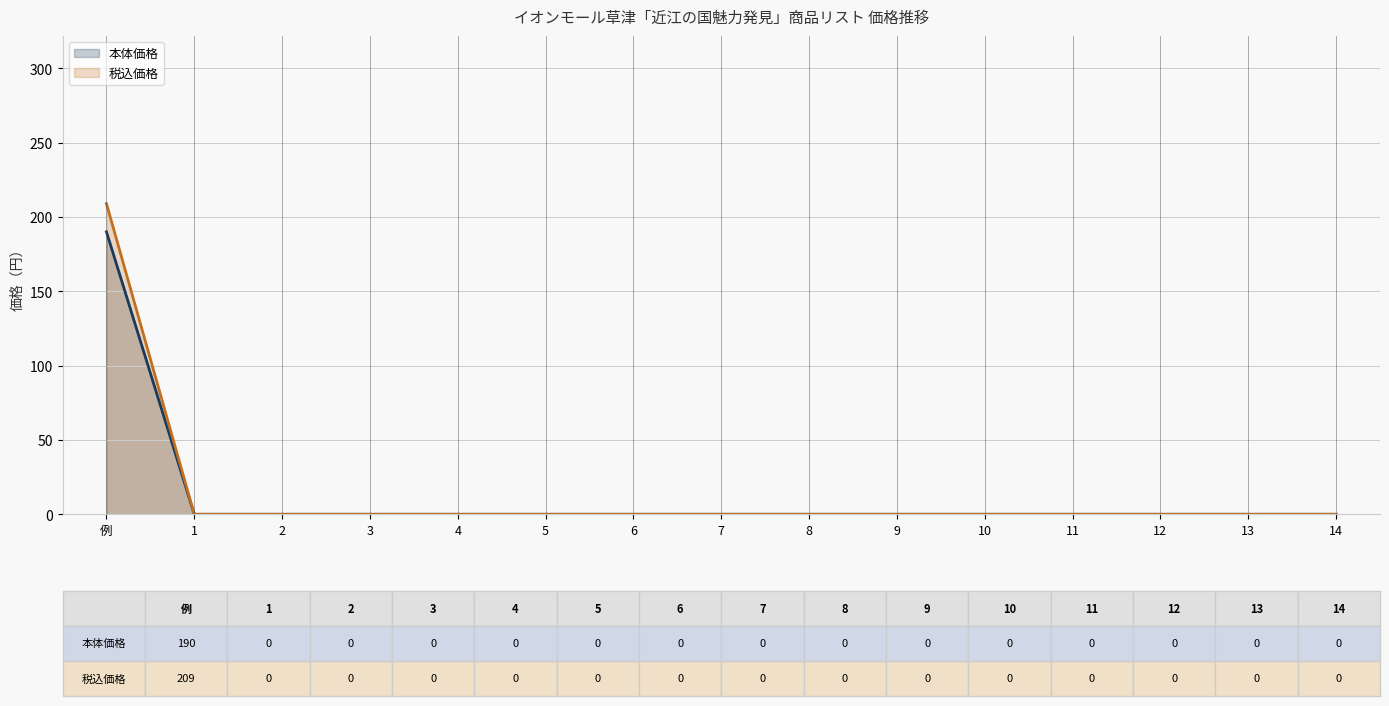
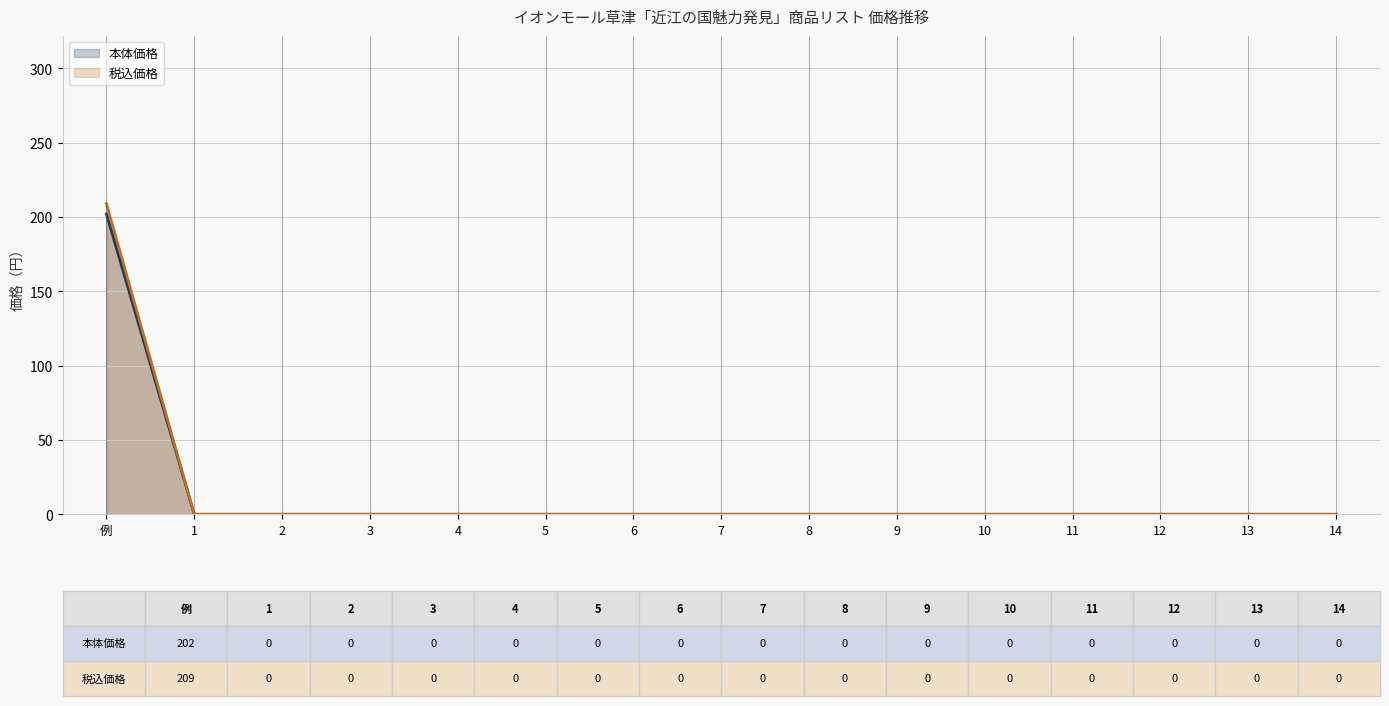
  {
    "本体価格": {
-     "例": 190
+     "例": 202
    },
    "税込価格": {
      "例": 209
    }
  }
